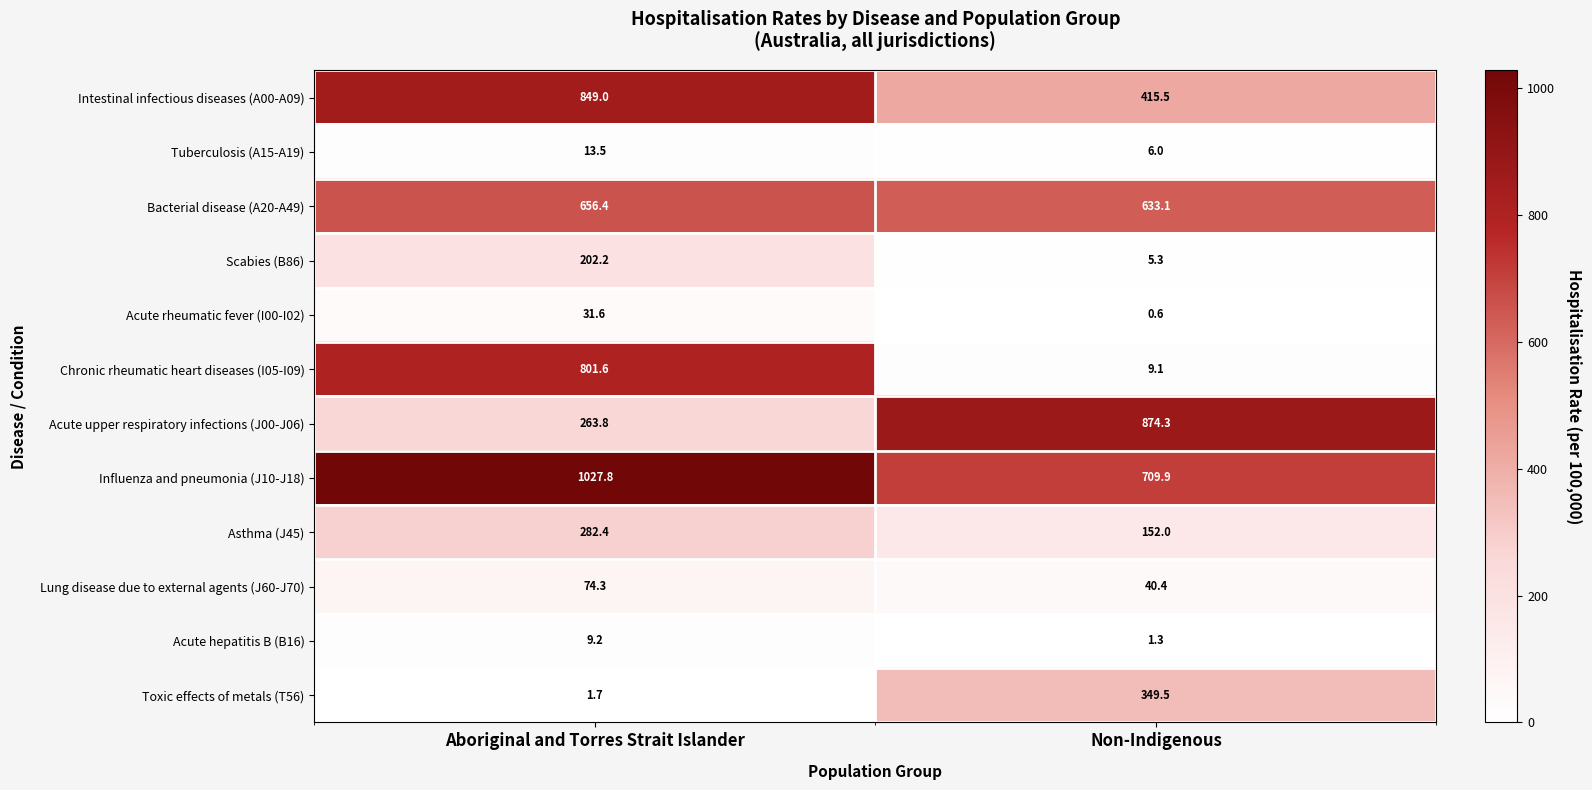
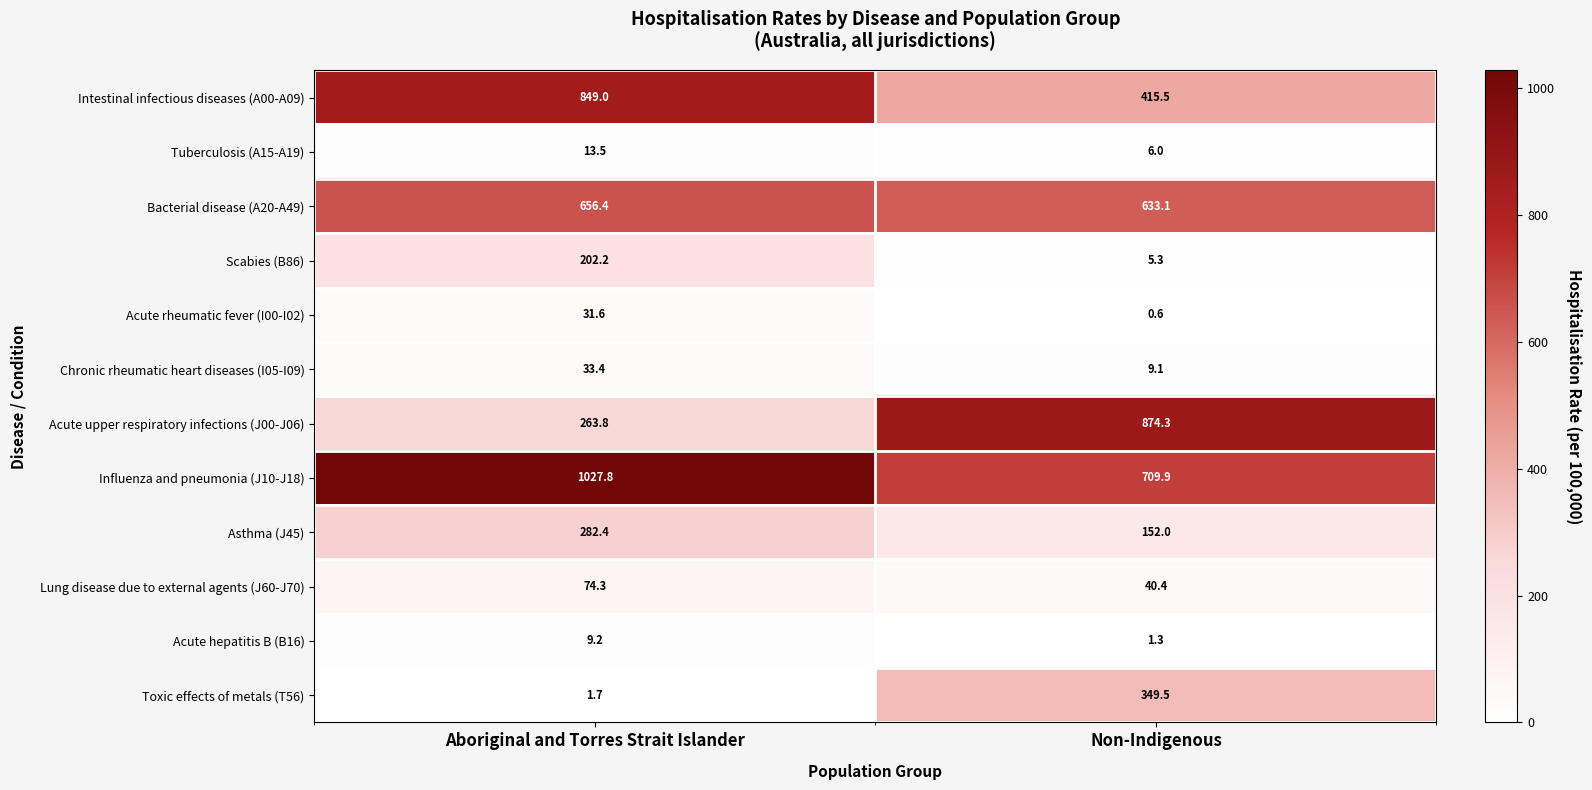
  {
    "Intestinal infectious diseases (A00-A09)": {
      "Aboriginal and Torres Strait Islander": 849.0,
      "Non-Indigenous": 415.5
    },
    "Tuberculosis (A15-A19)": {
      "Aboriginal and Torres Strait Islander": 13.5,
      "Non-Indigenous": 6.0
    },
    "Bacterial disease (A20-A49)": {
      "Aboriginal and Torres Strait Islander": 656.4,
      "Non-Indigenous": 633.1
    },
    "Scabies (B86)": {
      "Aboriginal and Torres Strait Islander": 202.2,
      "Non-Indigenous": 5.3
    },
    "Acute rheumatic fever (I00-I02)": {
      "Aboriginal and Torres Strait Islander": 31.6,
      "Non-Indigenous": 0.6
    },
    "Chronic rheumatic heart diseases (I05-I09)": {
-     "Aboriginal and Torres Strait Islander": 801.6,
+     "Aboriginal and Torres Strait Islander": 33.4,
      "Non-Indigenous": 9.1
    },
    "Acute upper respiratory infections (J00-J06)": {
      "Aboriginal and Torres Strait Islander": 263.8,
      "Non-Indigenous": 874.3
    },
    "Influenza and pneumonia (J10-J18)": {
      "Aboriginal and Torres Strait Islander": 1027.8,
      "Non-Indigenous": 709.9
    },
    "Asthma (J45)": {
      "Aboriginal and Torres Strait Islander": 282.4,
      "Non-Indigenous": 152.0
    },
    "Lung disease due to external agents (J60-J70)": {
      "Aboriginal and Torres Strait Islander": 74.3,
      "Non-Indigenous": 40.4
    },
    "Acute hepatitis B (B16)": {
      "Aboriginal and Torres Strait Islander": 9.2,
      "Non-Indigenous": 1.3
    },
    "Toxic effects of metals (T56)": {
      "Aboriginal and Torres Strait Islander": 1.7,
      "Non-Indigenous": 349.5
    }
  }
